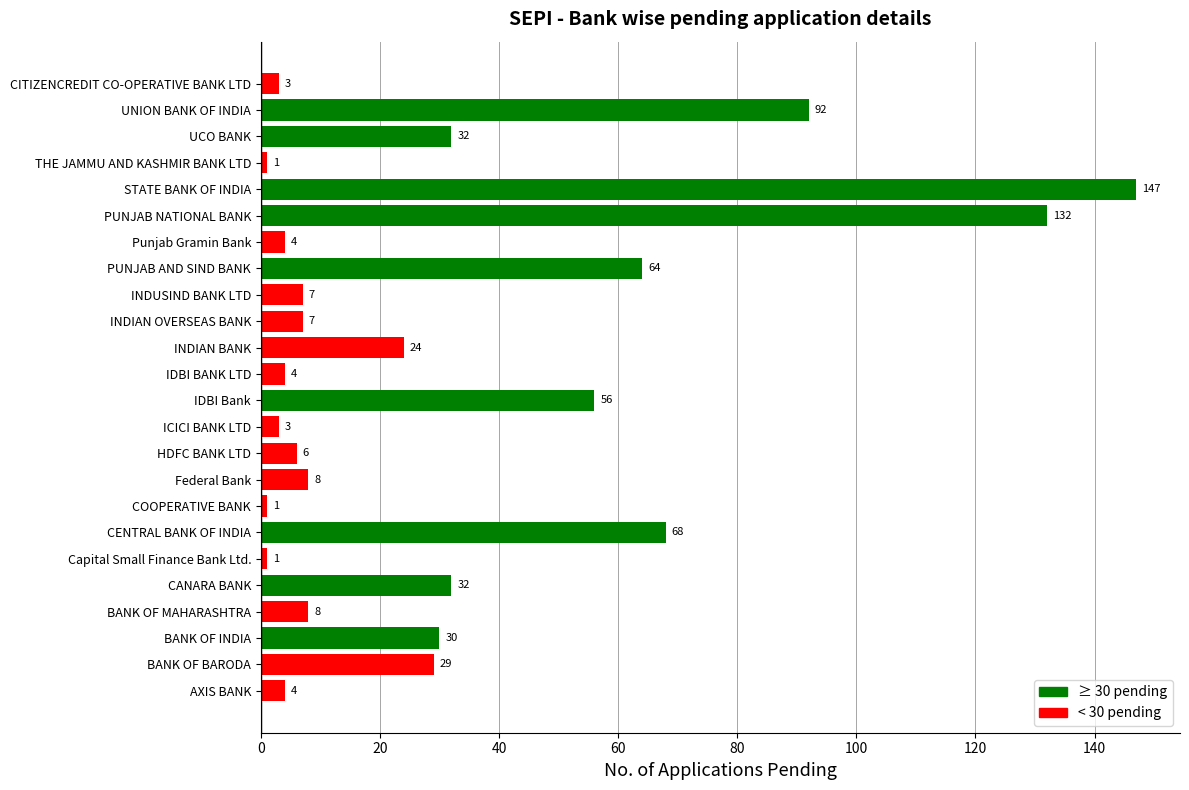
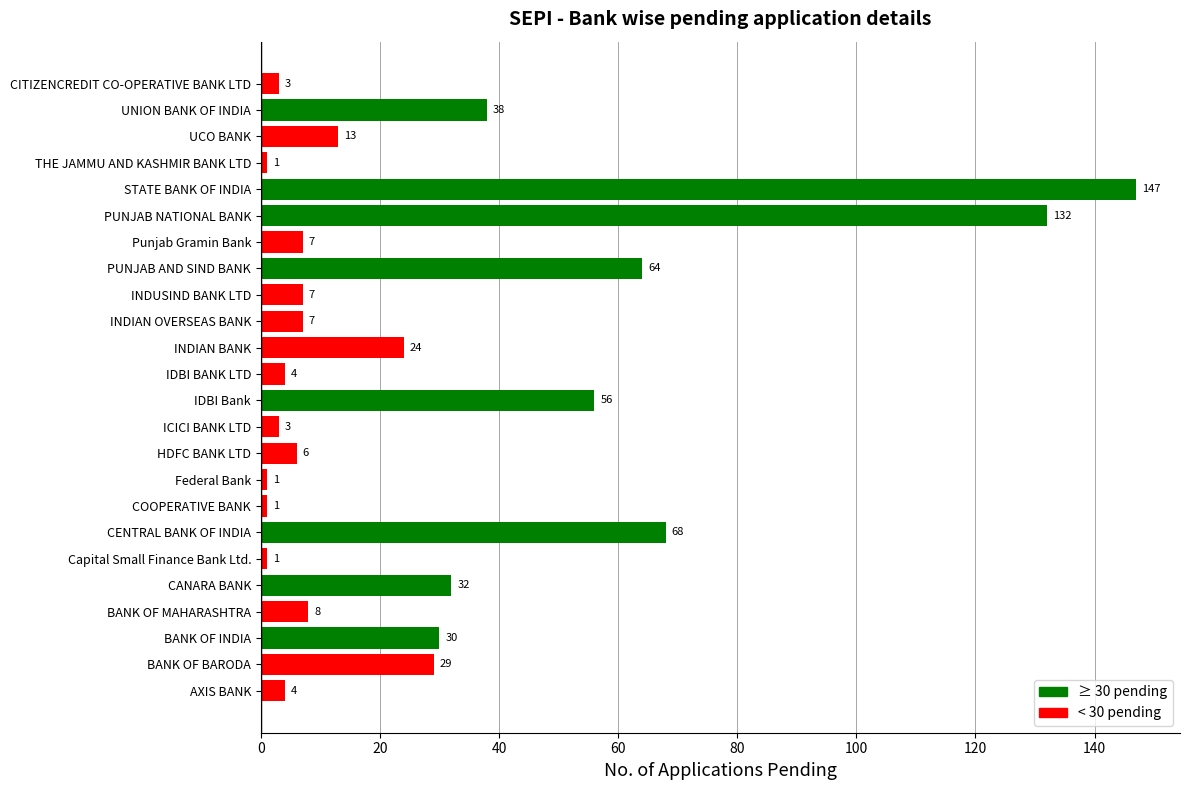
  {
    "CITIZENCREDIT CO-OPERATIVE BANK LTD": 3,
-   "UNION BANK OF INDIA": 92,
-   "UCO BANK": 32,
+   "UNION BANK OF INDIA": 38,
+   "UCO BANK": 13,
    "THE JAMMU AND KASHMIR BANK LTD": 1,
    "STATE BANK OF INDIA": 147,
    "PUNJAB NATIONAL BANK": 132,
-   "Punjab Gramin Bank": 4,
+   "Punjab Gramin Bank": 7,
    "PUNJAB AND SIND BANK": 64,
    "INDUSIND BANK LTD": 7,
    "INDIAN OVERSEAS BANK": 7,
    "INDIAN BANK": 24,
    "IDBI BANK LTD": 4,
    "IDBI Bank": 56,
    "ICICI BANK LTD": 3,
    "HDFC BANK LTD": 6,
-   "Federal Bank": 8,
+   "Federal Bank": 1,
    "COOPERATIVE BANK": 1,
    "CENTRAL BANK OF INDIA": 68,
    "Capital Small Finance Bank Ltd.": 1,
    "CANARA BANK": 32,
    "BANK OF MAHARASHTRA": 8,
    "BANK OF INDIA": 30,
    "BANK OF BARODA": 29,
    "AXIS BANK": 4
  }
